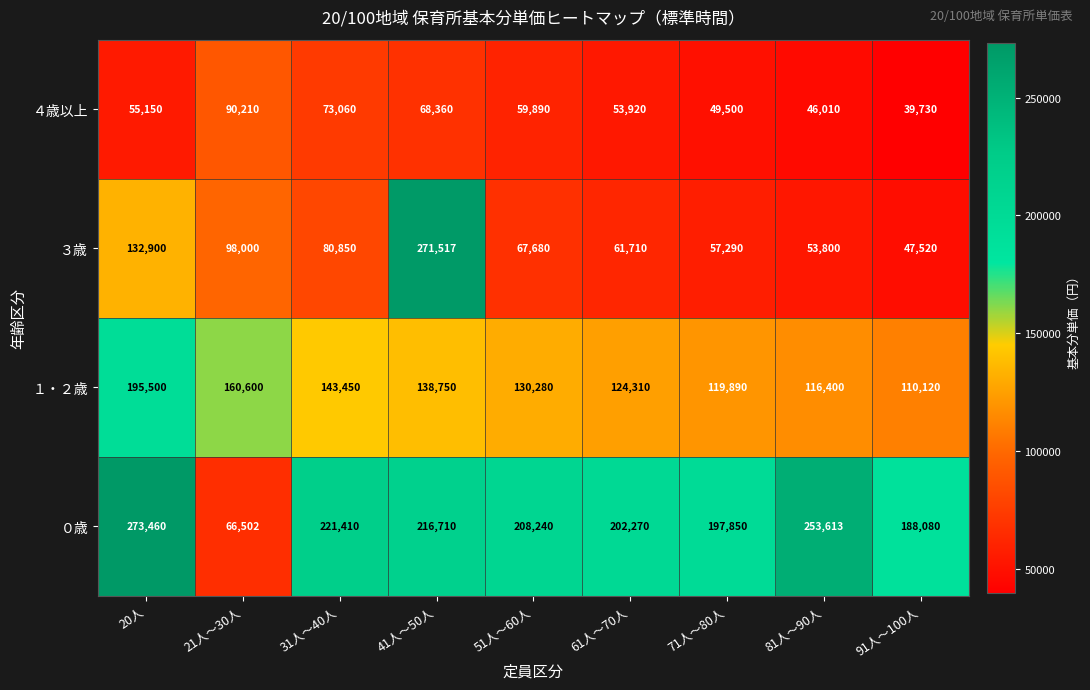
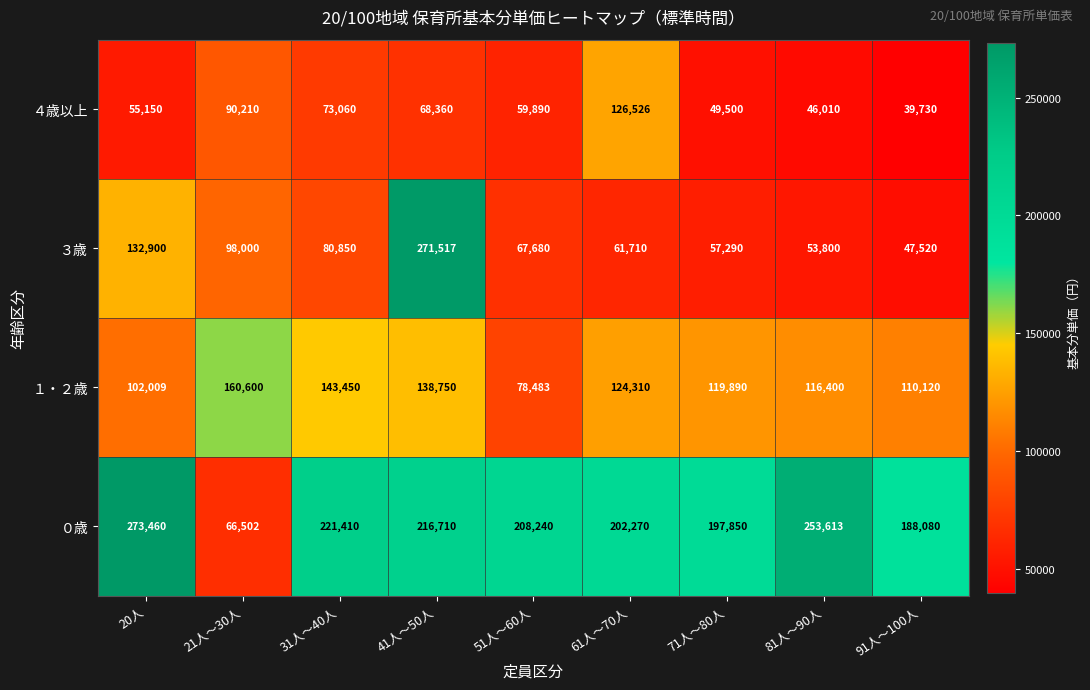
  {
    "４歳以上": {
      "20人": "55,150",
      "21人～30人": "90,210",
      "31人～40人": "73,060",
      "41人～50人": "68,360",
      "51人～60人": "59,890",
-     "61人～70人": "53,920",
+     "61人～70人": "126,526",
      "71人～80人": "49,500",
      "81人～90人": "46,010",
      "91人～100人": "39,730"
    },
    "３歳": {
      "20人": "132,900",
      "21人～30人": "98,000",
      "31人～40人": "80,850",
      "41人～50人": "271,517",
      "51人～60人": "67,680",
      "61人～70人": "61,710",
      "71人～80人": "57,290",
      "81人～90人": "53,800",
      "91人～100人": "47,520"
    },
    "１・２歳": {
-     "20人": "195,500",
+     "20人": "102,009",
      "21人～30人": "160,600",
      "31人～40人": "143,450",
      "41人～50人": "138,750",
-     "51人～60人": "130,280",
+     "51人～60人": "78,483",
      "61人～70人": "124,310",
      "71人～80人": "119,890",
      "81人～90人": "116,400",
      "91人～100人": "110,120"
    },
    "０歳": {
      "20人": "273,460",
      "21人～30人": "66,502",
      "31人～40人": "221,410",
      "41人～50人": "216,710",
      "51人～60人": "208,240",
      "61人～70人": "202,270",
      "71人～80人": "197,850",
      "81人～90人": "253,613",
      "91人～100人": "188,080"
    }
  }
